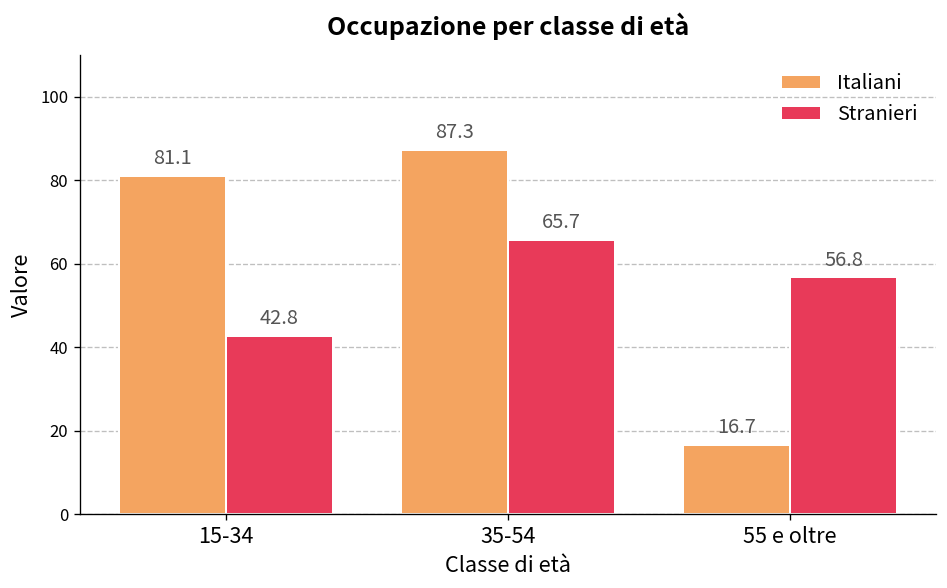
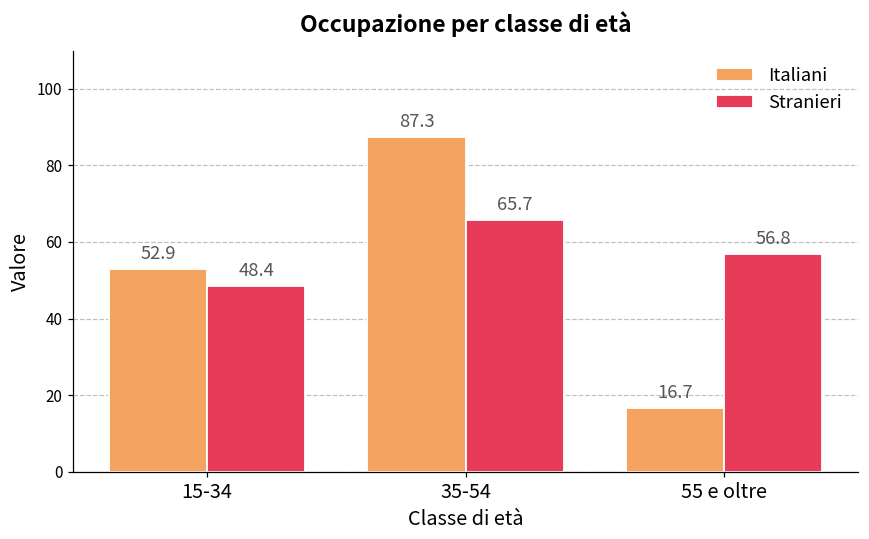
  {
    "Italiani": {
-     "15-34": 81.1,
+     "15-34": 52.9,
      "35-54": 87.3,
      "55 e oltre": 16.7
    },
    "Stranieri": {
-     "15-34": 42.8,
+     "15-34": 48.4,
      "35-54": 65.7,
      "55 e oltre": 56.8
    }
  }
